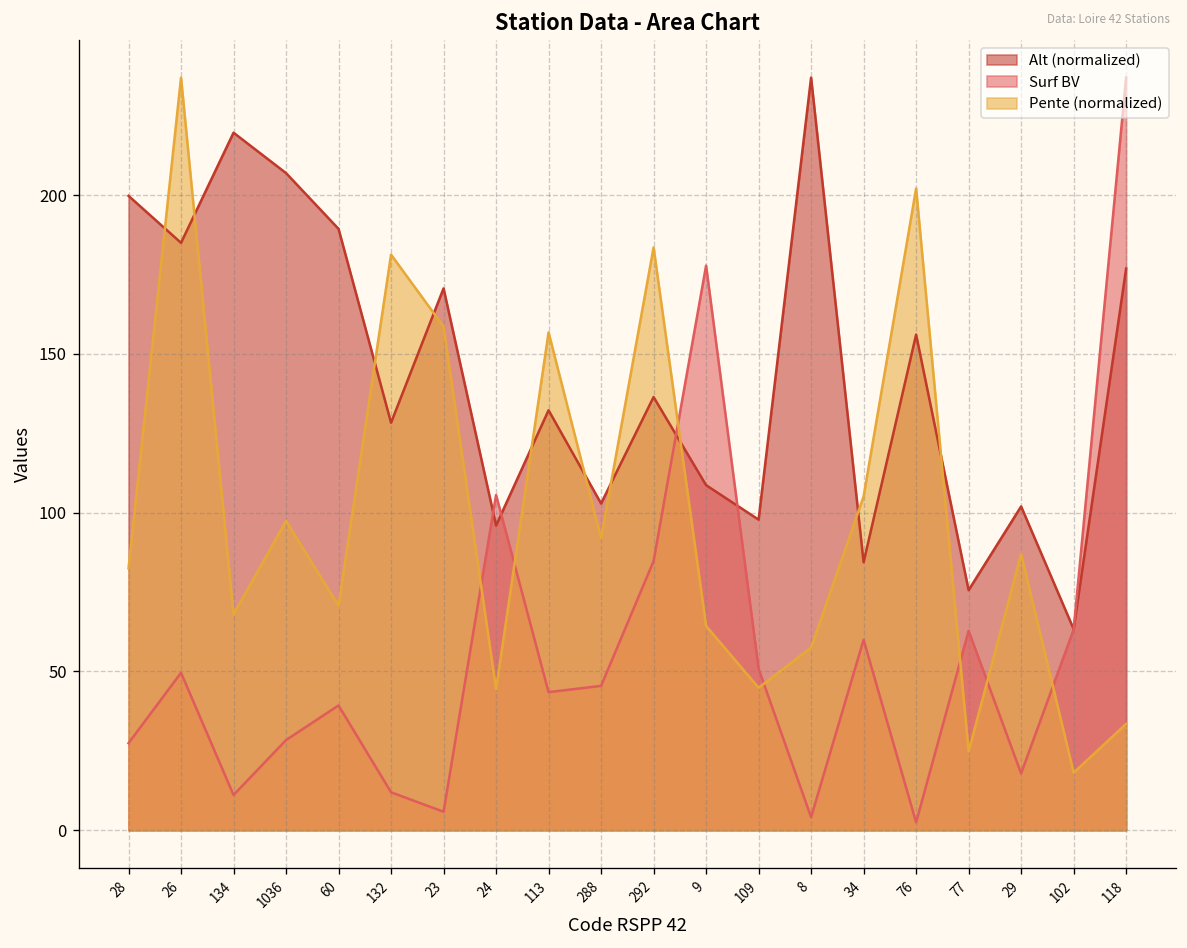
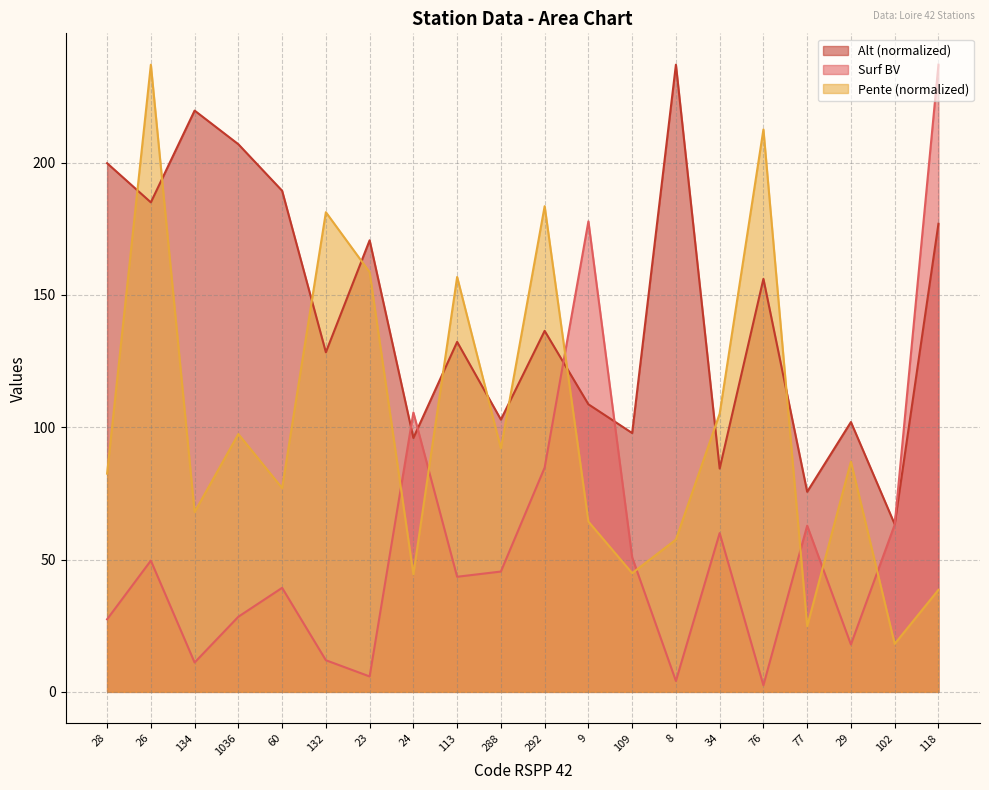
  {
    "Pente (normalized)": {
      "28": 82,
      "26": 237,
      "134": 68,
      "1036": 97,
-     "60": 71,
+     "60": 77,
      "132": 181,
      "23": 159,
      "24": 44,
      "113": 157,
      "288": 92,
      "292": 184,
      "9": 64,
      "109": 45,
      "8": 58,
      "34": 105,
-     "76": 202,
+     "76": 213,
      "77": 25,
      "29": 87,
      "102": 18,
-     "118": 33
+     "118": 39
    }
  }
